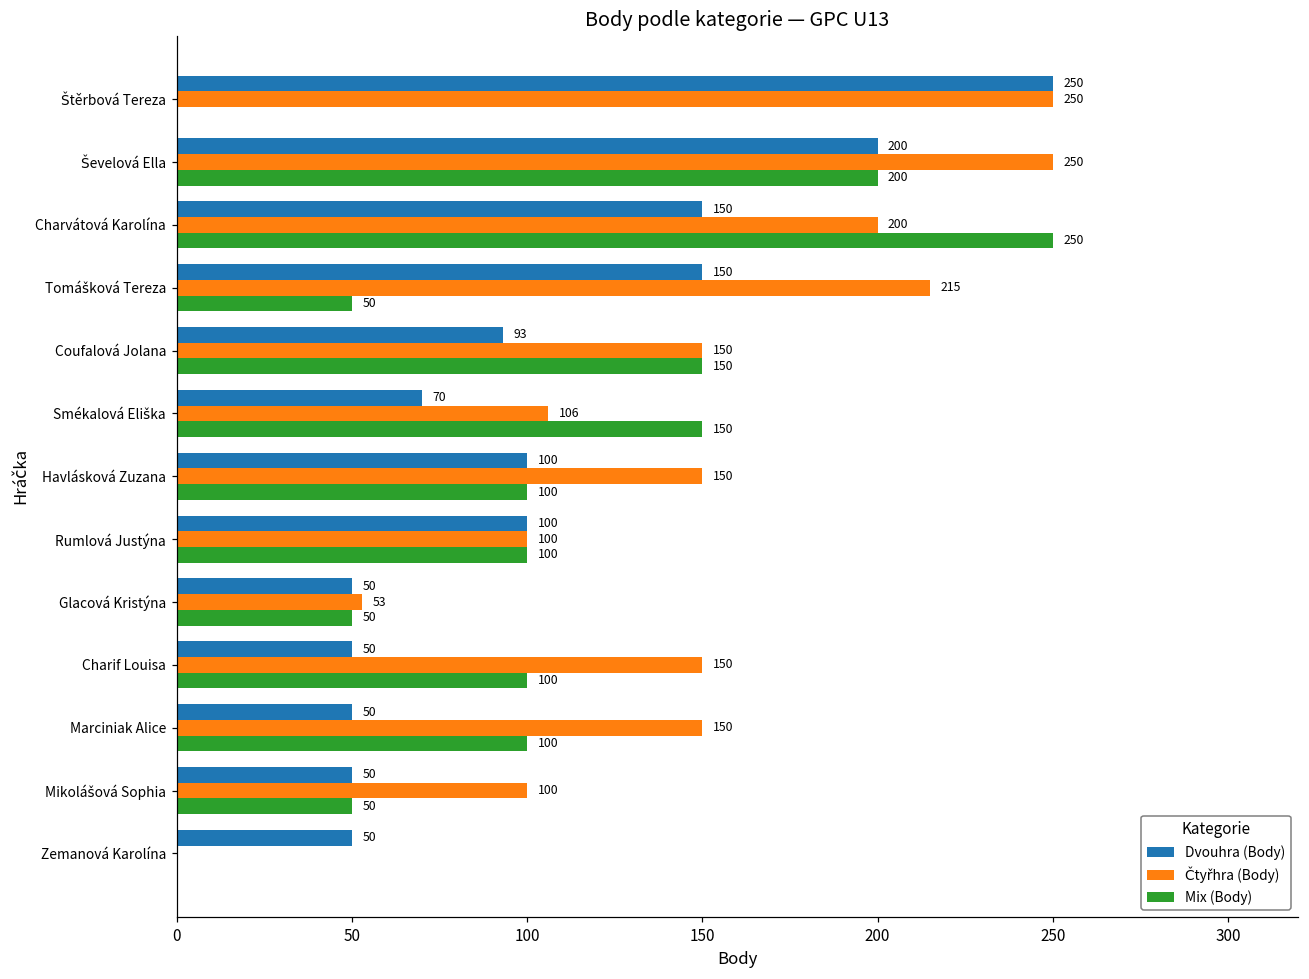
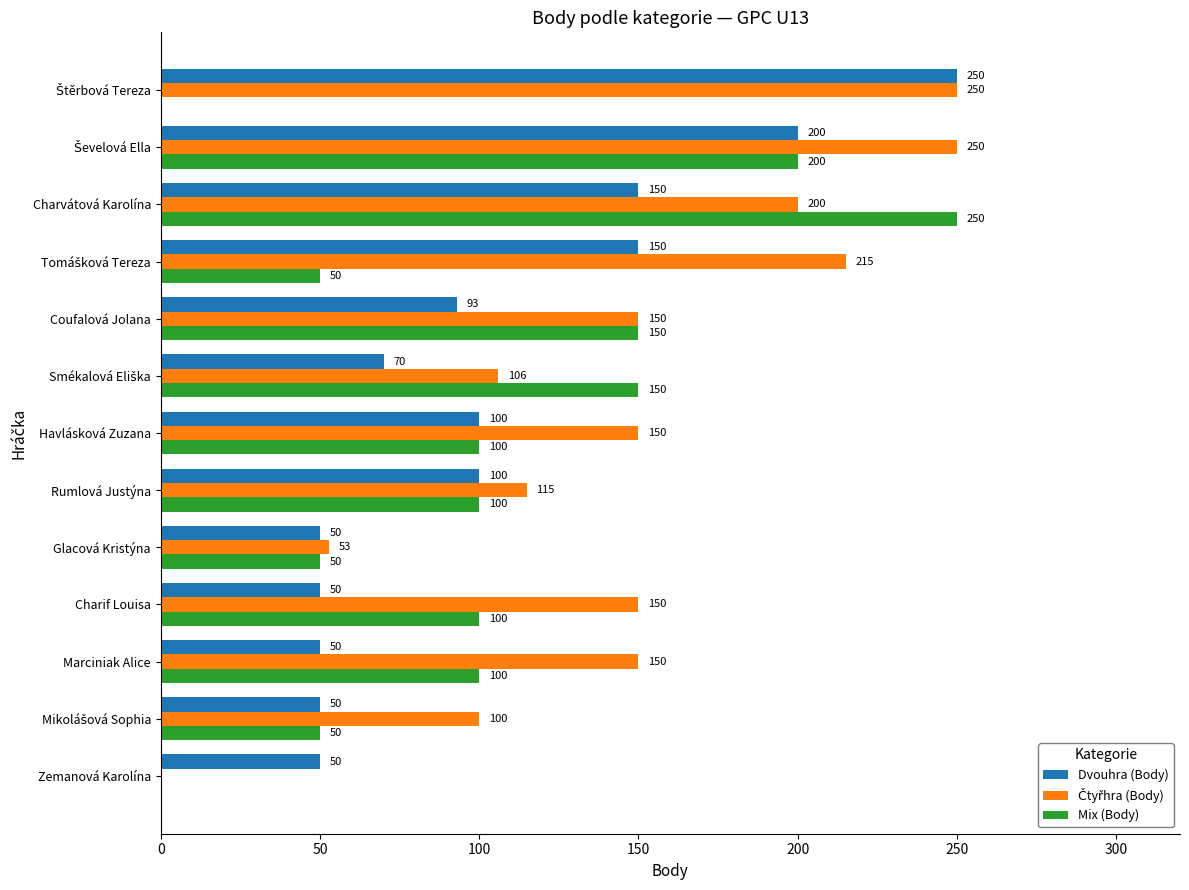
  {
    "Dvouhra (Body)": {
      "Štěrbová Tereza": 250,
      "Ševelová Ella": 200,
      "Charvátová Karolína": 150,
      "Tomášková Tereza": 150,
      "Coufalová Jolana": 93,
      "Smékalová Eliška": 70,
      "Havlásková Zuzana": 100,
      "Rumlová Justýna": 100,
      "Glacová Kristýna": 50,
      "Charif Louisa": 50,
      "Marciniak Alice": 50,
      "Mikolášová Sophia": 50,
      "Zemanová Karolína": 50
    },
    "Čtyřhra (Body)": {
      "Štěrbová Tereza": 250,
      "Ševelová Ella": 250,
      "Charvátová Karolína": 200,
      "Tomášková Tereza": 215,
      "Coufalová Jolana": 150,
      "Smékalová Eliška": 106,
      "Havlásková Zuzana": 150,
-     "Rumlová Justýna": 100,
+     "Rumlová Justýna": 115,
      "Glacová Kristýna": 53,
      "Charif Louisa": 150,
      "Marciniak Alice": 150,
      "Mikolášová Sophia": 100
    },
    "Mix (Body)": {
      "Ševelová Ella": 200,
      "Charvátová Karolína": 250,
      "Tomášková Tereza": 50,
      "Coufalová Jolana": 150,
      "Smékalová Eliška": 150,
      "Havlásková Zuzana": 100,
      "Rumlová Justýna": 100,
      "Glacová Kristýna": 50,
      "Charif Louisa": 100,
      "Marciniak Alice": 100,
      "Mikolášová Sophia": 50
    }
  }
